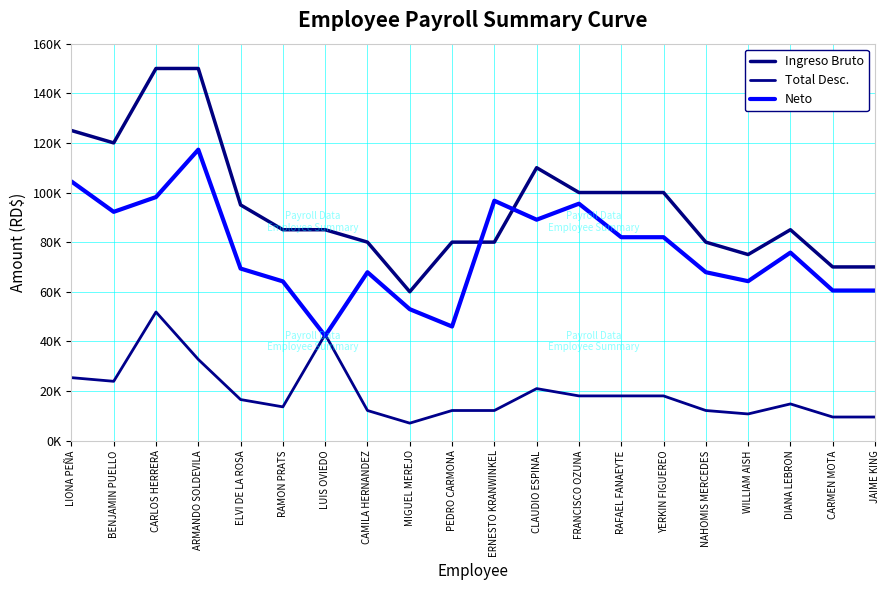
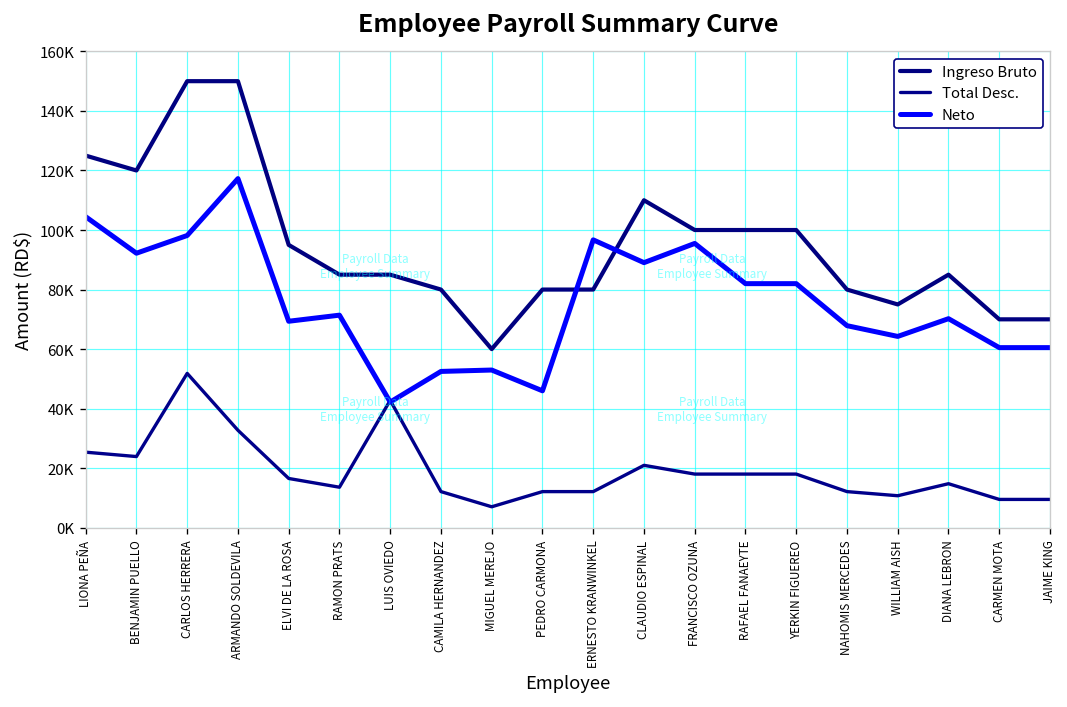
  {
    "Neto": {
      "LIONA PEÑA": 104000,
      "BENJAMIN PUELLO": 92000,
      "CARLOS HERRERA": 98000,
      "ARMANDO SOLDEVILA": 117000,
      "ELVI DE LA ROSA": 69000,
-     "RAMON PRATS": 64000,
-     "CAMILA HERNANDEZ": 68000,
+     "RAMON PRATS": 71000,
+     "CAMILA HERNANDEZ": 52000,
      "MIGUEL MEREJO": 53000,
      "PEDRO CARMONA": 46000,
      "ERNESTO KRANWINKEL": 97000,
      "CLAUDIO ESPINAL": 89000,
      "FRANCISCO OZUNA": 95000,
      "RAFAEL FANAEYTE": 82000,
      "YERKIN FIGUEREO": 82000,
      "NAHOMIS MERCEDES": 68000,
      "WILLIAM AISH": 64000,
-     "DIANA LEBRON": 76000,
+     "DIANA LEBRON": 70000,
      "CARMEN MOTA": 60000,
      "JAIME KING": 60000
    }
  }
